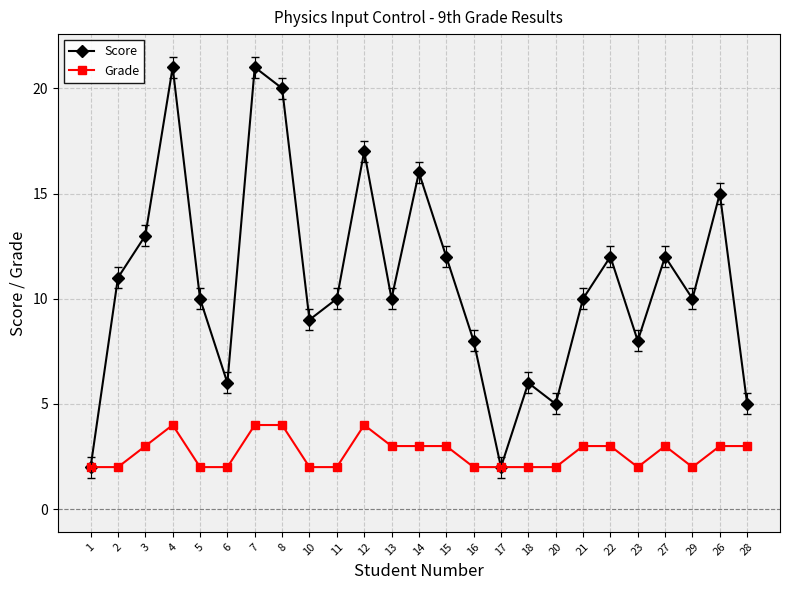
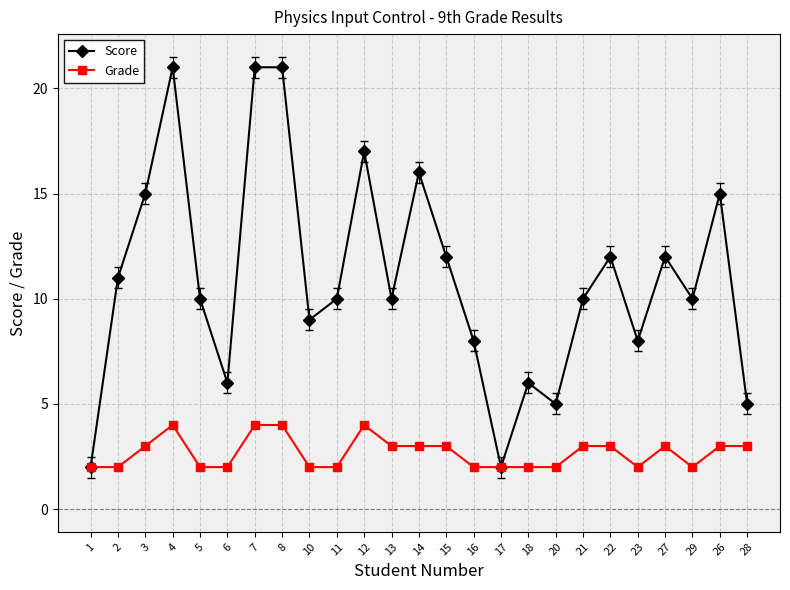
  {
    "Score": {
      "2": 11,
-     "3": 13,
+     "3": 15,
      "4": 21,
      "5": 10,
      "6": 6,
      "7": 21,
-     "8": 20,
+     "8": 21,
      "10": 9,
      "11": 10,
      "12": 17,
      "13": 10,
      "14": 16,
      "15": 12,
      "16": 8,
      "18": 6,
      "20": 5,
      "21": 10,
      "22": 12,
      "23": 8,
      "27": 12,
      "29": 10,
      "26": 15,
      "28": 5
    }
  }
